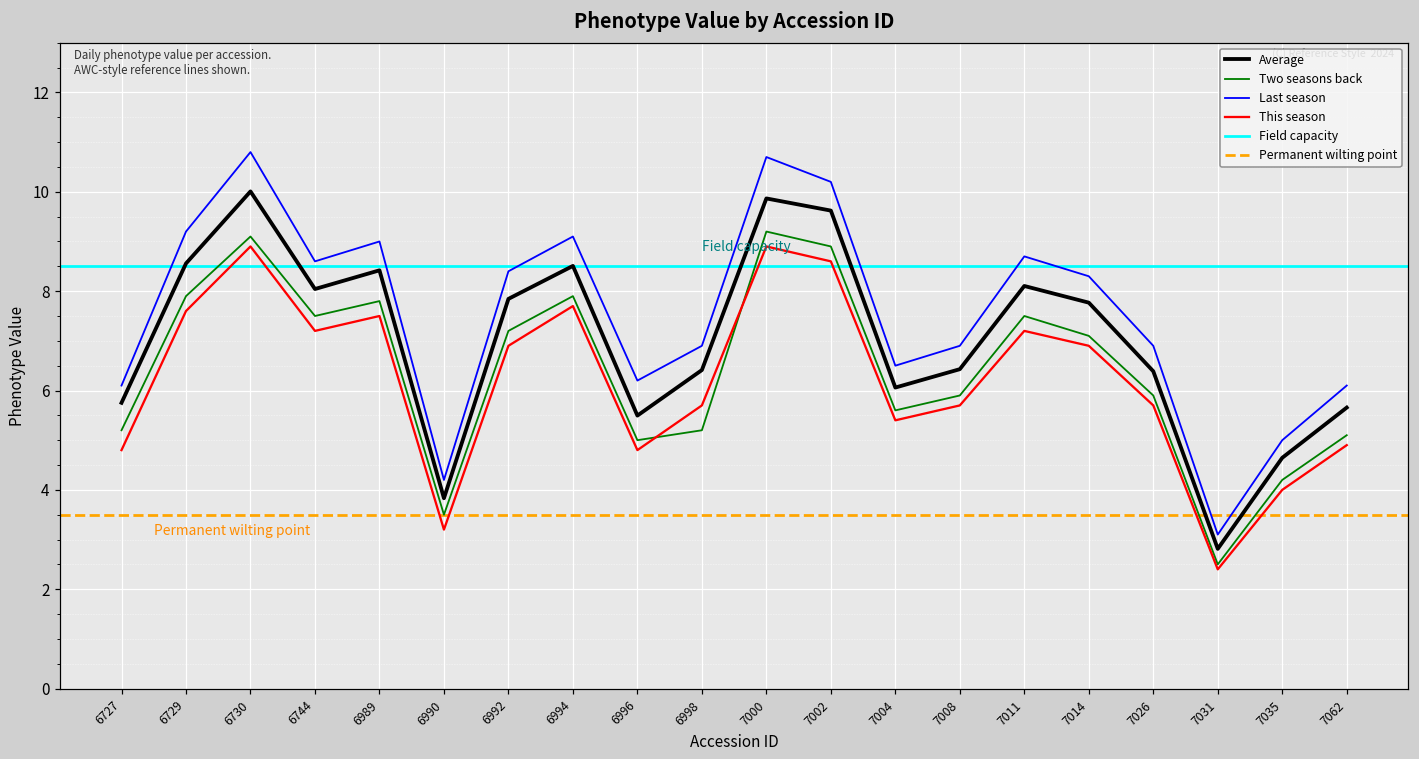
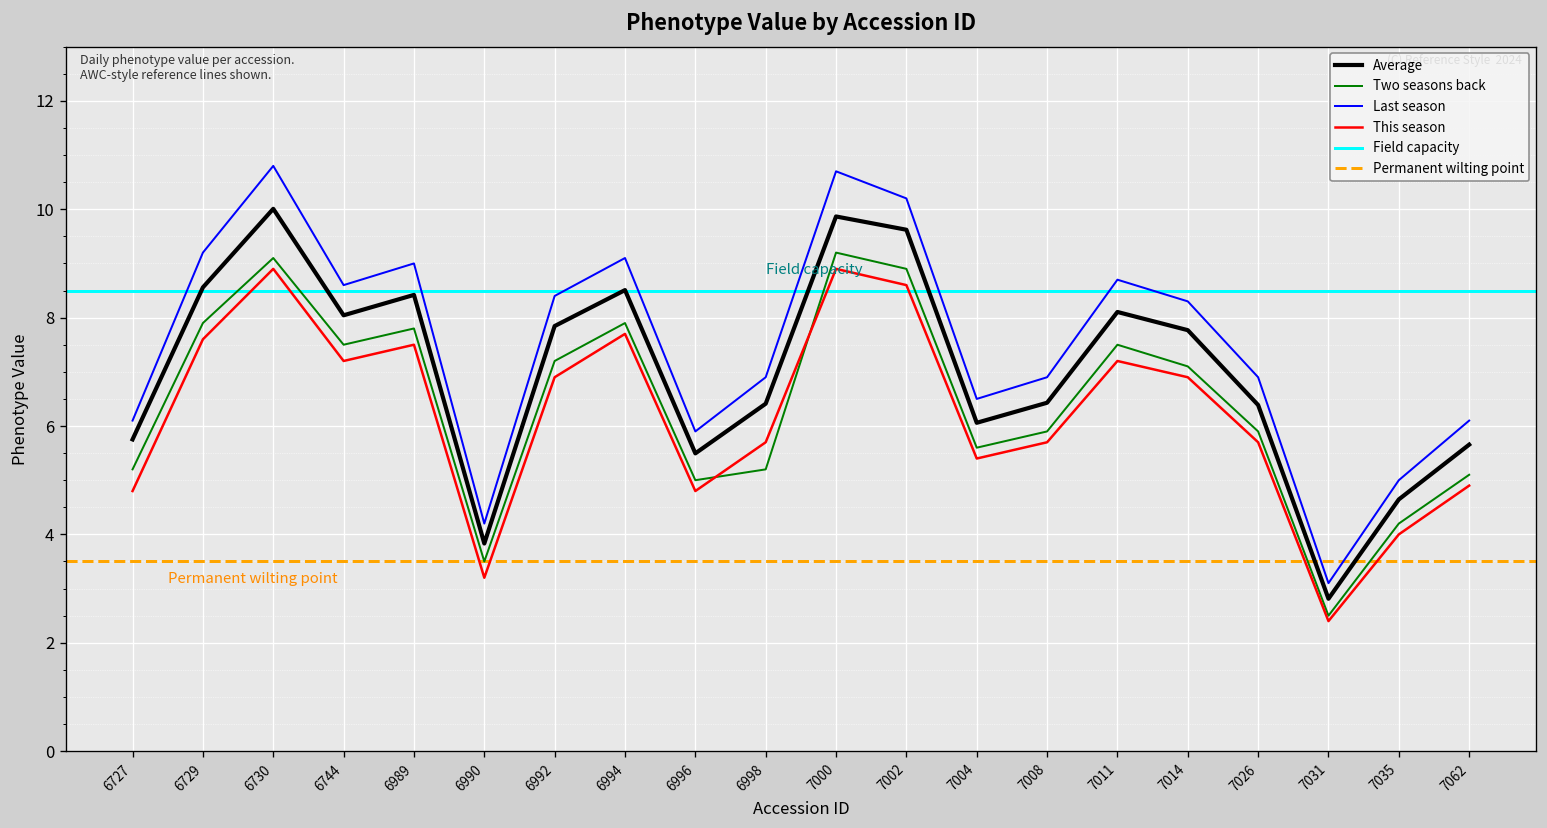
  {
    "Average": {
      "6727": 5.8,
      "6729": 8.6,
      "6730": 10.0,
      "6744": 8.0,
      "6989": 8.4,
      "6990": 3.8,
      "6992": 7.8,
      "6994": 8.5,
      "6996": 5.5,
      "6998": 6.4,
      "7000": 9.9,
      "7002": 9.6,
      "7004": 6.1,
      "7008": 6.4,
      "7011": 8.1,
      "7014": 7.8,
      "7026": 6.4,
      "7031": 2.8,
      "7035": 4.6,
      "7062": 5.7
    },
    "Two seasons back": {
      "6727": 5.2,
      "6729": 7.9,
      "6730": 9.1,
      "6744": 7.5,
      "6989": 7.8,
      "6990": 3.5,
      "6992": 7.2,
      "6994": 7.9,
      "6996": 5.0,
      "6998": 5.2,
      "7000": 9.2,
      "7002": 8.9,
      "7004": 5.6,
      "7008": 5.9,
      "7011": 7.5,
      "7014": 7.1,
      "7026": 5.9,
      "7031": 2.5,
      "7035": 4.2,
      "7062": 5.1
    },
    "Last season": {
      "6727": 6.1,
      "6729": 9.2,
      "6730": 10.8,
      "6744": 8.6,
      "6989": 9.0,
      "6990": 4.2,
      "6992": 8.4,
      "6994": 9.1,
-     "6996": 6.2,
+     "6996": 5.9,
      "6998": 6.9,
      "7000": 10.7,
      "7002": 10.2,
      "7004": 6.5,
      "7008": 6.9,
      "7011": 8.7,
      "7014": 8.3,
      "7026": 6.9,
      "7031": 3.1,
      "7035": 5.0,
      "7062": 6.1
    },
    "This season": {
      "6727": 4.8,
      "6729": 7.6,
      "6730": 8.9,
      "6744": 7.2,
      "6989": 7.5,
      "6990": 3.2,
      "6992": 6.9,
      "6994": 7.7,
      "6996": 4.8,
      "6998": 5.7,
      "7000": 8.9,
      "7002": 8.6,
      "7004": 5.4,
      "7008": 5.7,
      "7011": 7.2,
      "7014": 6.9,
      "7026": 5.7,
      "7031": 2.4,
      "7035": 4.0,
      "7062": 4.9
    }
  }
